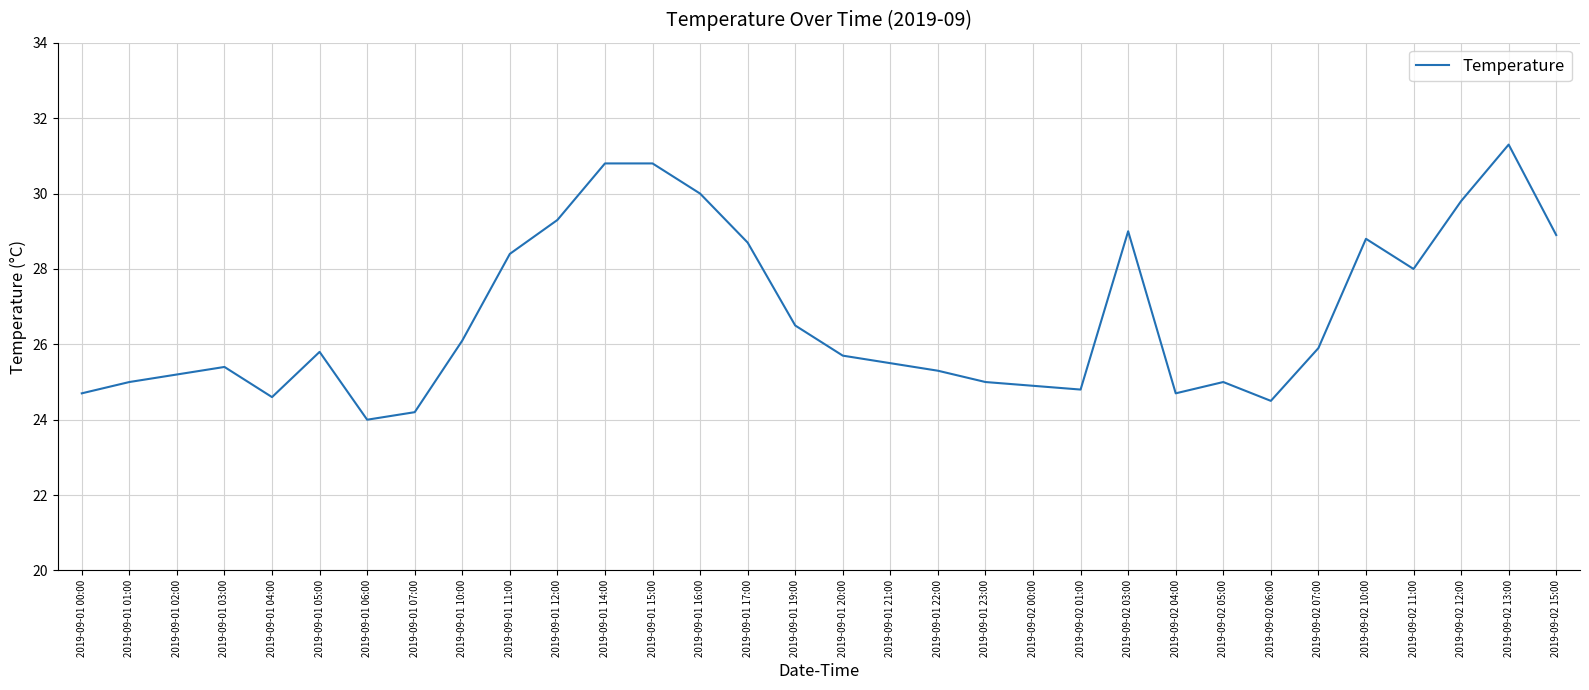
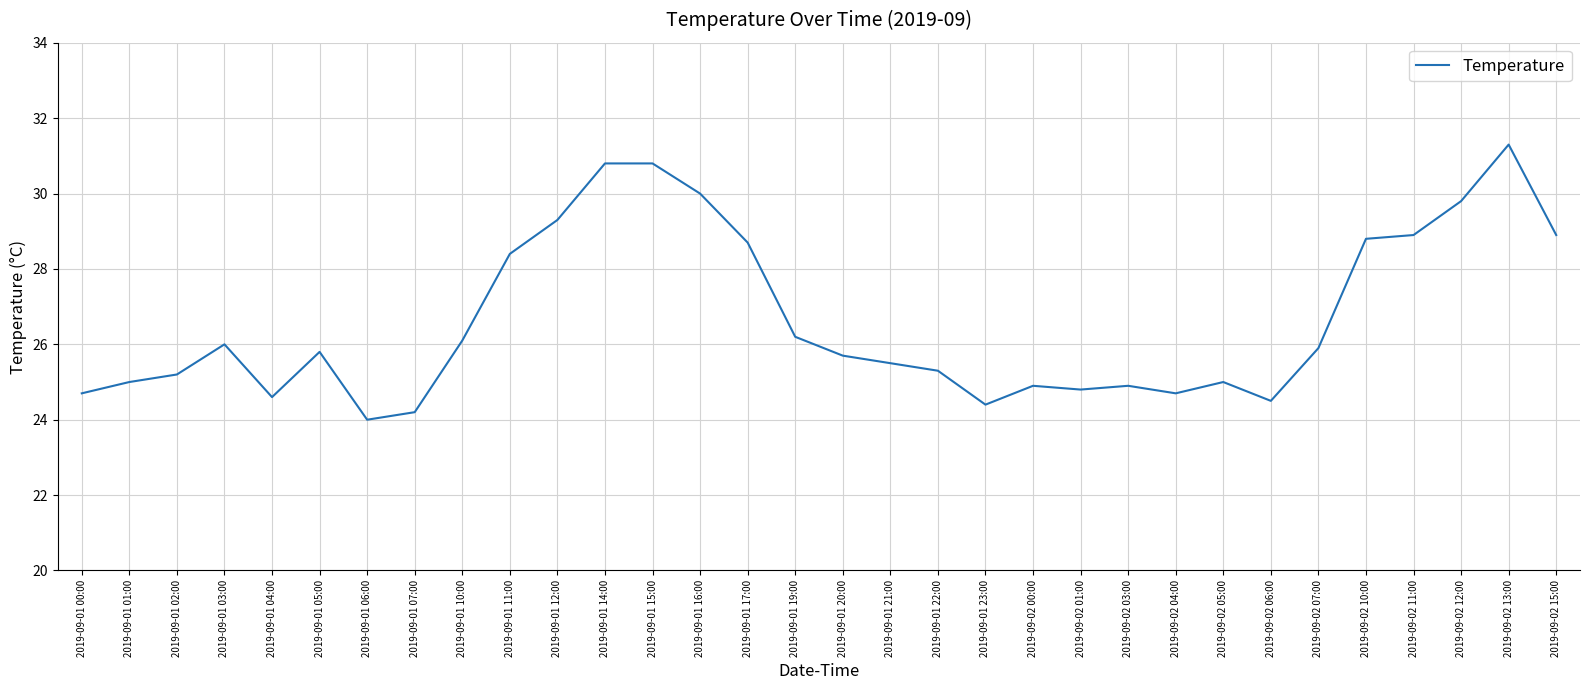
  {
    "2019-09-01 00:00": 24.7,
    "2019-09-01 01:00": 25.0,
    "2019-09-01 02:00": 25.2,
-   "2019-09-01 03:00": 25.4,
+   "2019-09-01 03:00": 26.0,
    "2019-09-01 04:00": 24.6,
    "2019-09-01 05:00": 25.8,
    "2019-09-01 06:00": 24.0,
    "2019-09-01 07:00": 24.2,
    "2019-09-01 10:00": 26.1,
    "2019-09-01 11:00": 28.4,
    "2019-09-01 12:00": 29.3,
    "2019-09-01 14:00": 30.8,
    "2019-09-01 15:00": 30.8,
    "2019-09-01 16:00": 30.0,
    "2019-09-01 17:00": 28.7,
-   "2019-09-01 19:00": 26.5,
+   "2019-09-01 19:00": 26.2,
    "2019-09-01 20:00": 25.7,
    "2019-09-01 21:00": 25.5,
    "2019-09-01 22:00": 25.3,
-   "2019-09-01 23:00": 25.0,
+   "2019-09-01 23:00": 24.4,
    "2019-09-02 00:00": 24.9,
    "2019-09-02 01:00": 24.8,
-   "2019-09-02 03:00": 29.0,
+   "2019-09-02 03:00": 24.9,
    "2019-09-02 04:00": 24.7,
    "2019-09-02 05:00": 25.0,
    "2019-09-02 06:00": 24.5,
    "2019-09-02 07:00": 25.9,
    "2019-09-02 10:00": 28.8,
-   "2019-09-02 11:00": 28.0,
+   "2019-09-02 11:00": 28.9,
    "2019-09-02 12:00": 29.8,
    "2019-09-02 13:00": 31.3,
    "2019-09-02 15:00": 28.9
  }
